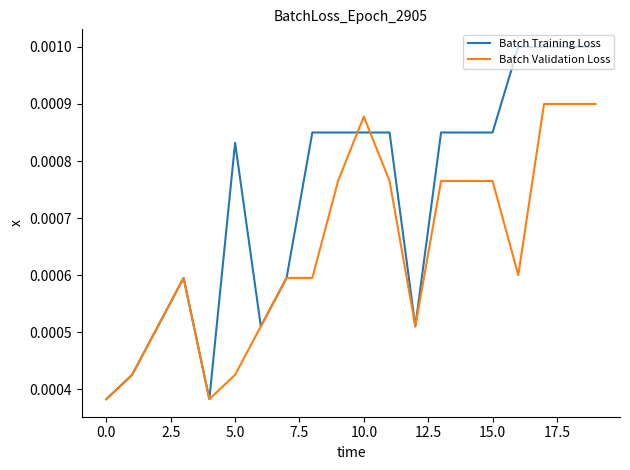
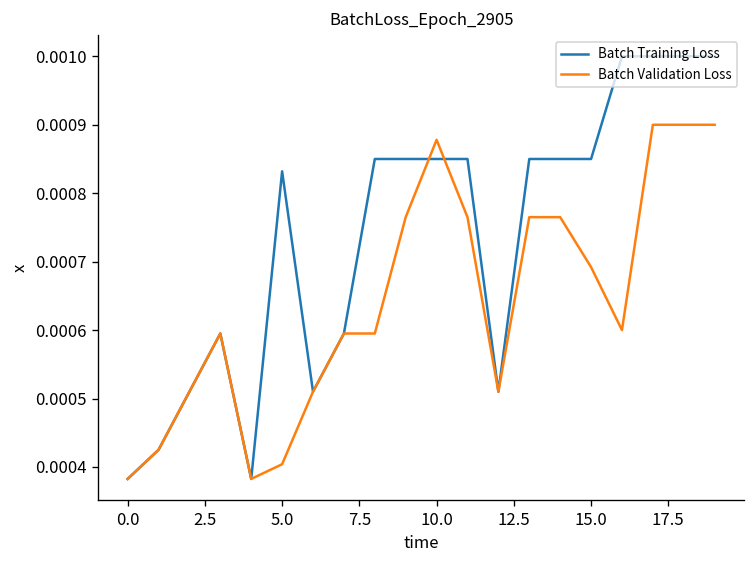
  {
    "Batch Training Loss": {
      "5.0": 0.00083,
      "10.0": 0.00085,
      "15.0": 0.00085
    },
    "Batch Validation Loss": {
-     "5.0": 0.00043,
+     "5.0": 0.00040,
      "10.0": 0.00088,
-     "15.0": 0.00077
+     "15.0": 0.00069
    }
  }
